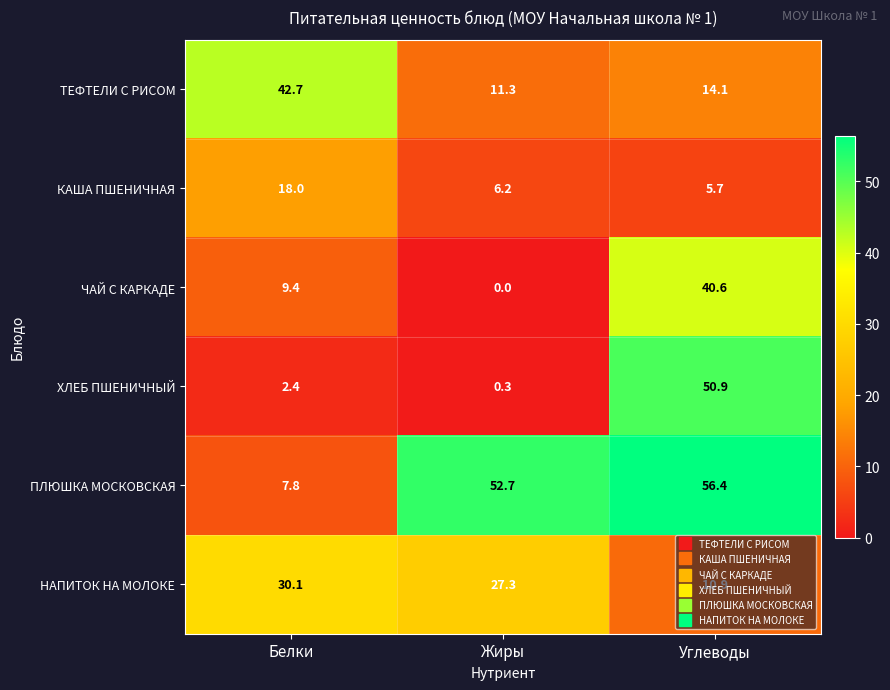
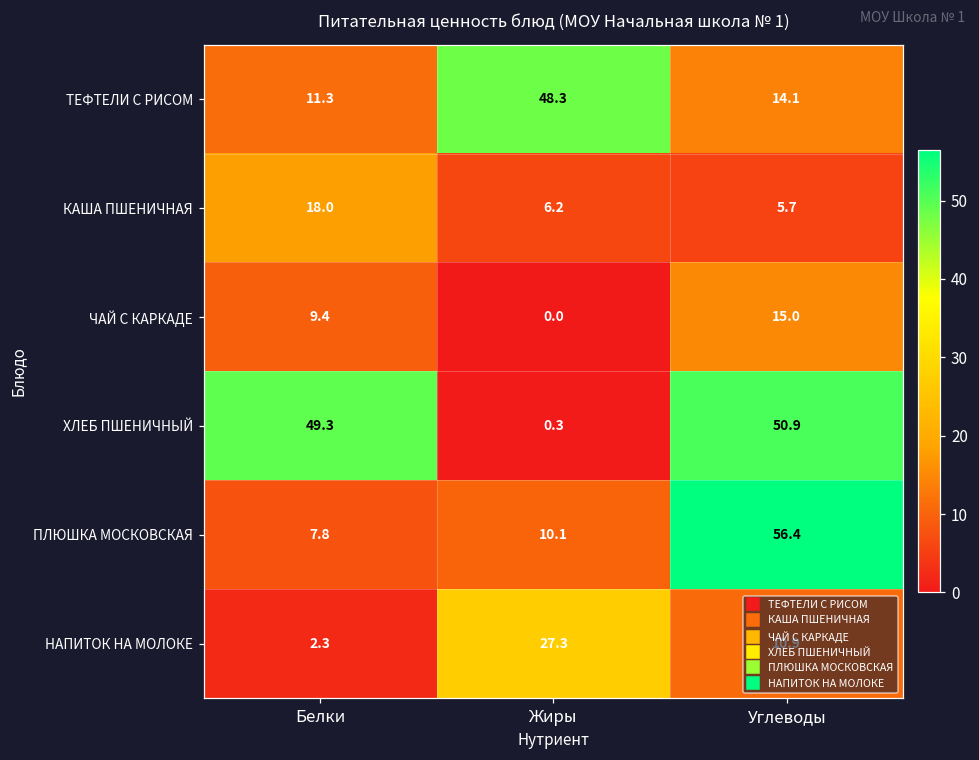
  {
    "ТЕФТЕЛИ С РИСОМ": {
-     "Белки": 42.7,
-     "Жиры": 11.3,
+     "Белки": 11.3,
+     "Жиры": 48.3,
      "Углеводы": 14.1
    },
    "КАША ПШЕНИЧНАЯ": {
      "Белки": 18.0,
      "Жиры": 6.2,
      "Углеводы": 5.7
    },
    "ЧАЙ С КАРКАДЕ": {
      "Белки": 9.4,
      "Жиры": 0.0,
-     "Углеводы": 40.6
+     "Углеводы": 15.0
    },
    "ХЛЕБ ПШЕНИЧНЫЙ": {
-     "Белки": 2.4,
+     "Белки": 49.3,
      "Жиры": 0.3,
      "Углеводы": 50.9
    },
    "ПЛЮШКА МОСКОВСКАЯ": {
      "Белки": 7.8,
-     "Жиры": 52.7,
+     "Жиры": 10.1,
      "Углеводы": 56.4
    },
    "НАПИТОК НА МОЛОКЕ": {
-     "Белки": 30.1,
+     "Белки": 2.3,
      "Жиры": 27.3
    }
  }
